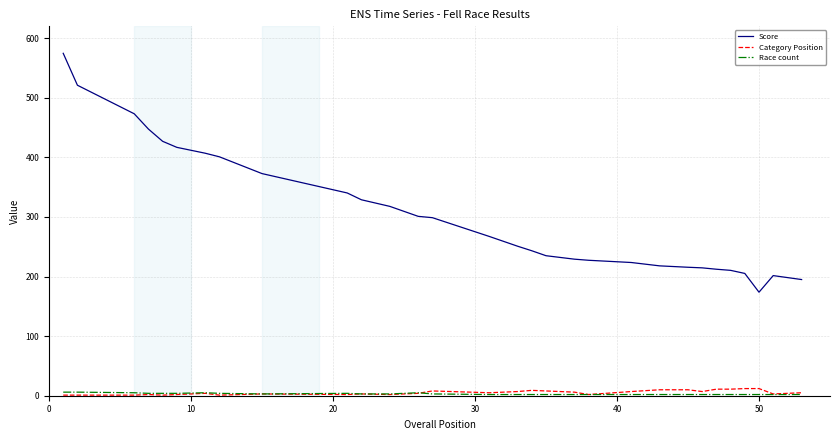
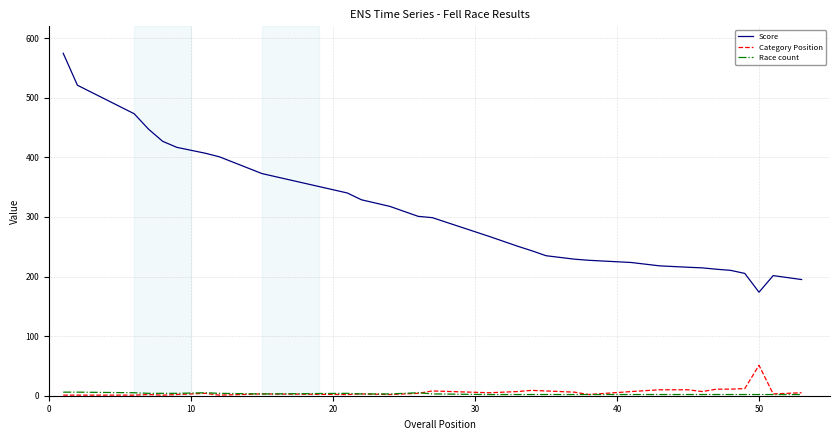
  {
    "Score": {
      "50": 170
    },
    "Category Position": {
-     "50": 10
+     "50": 50
    },
    "Race count": {
      "50": 0
    }
  }
